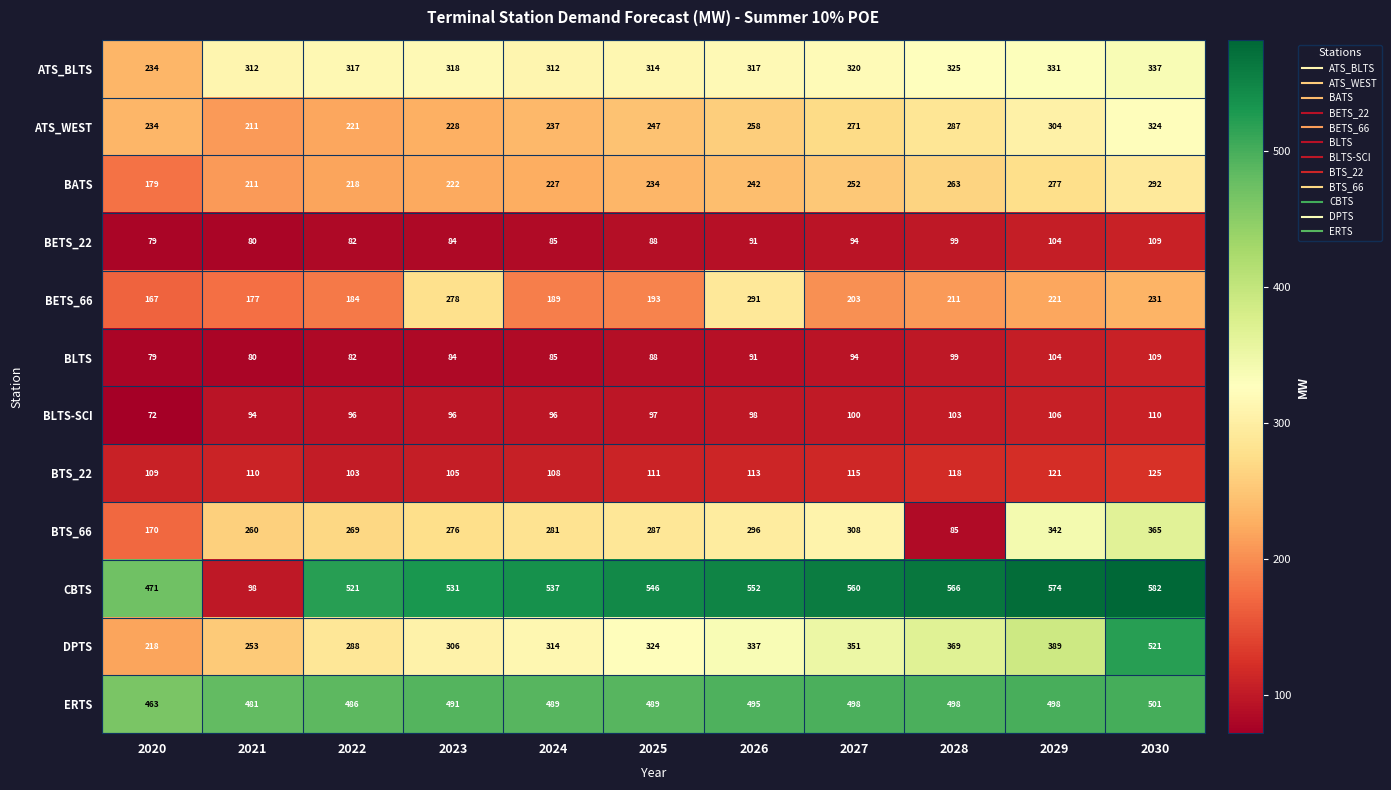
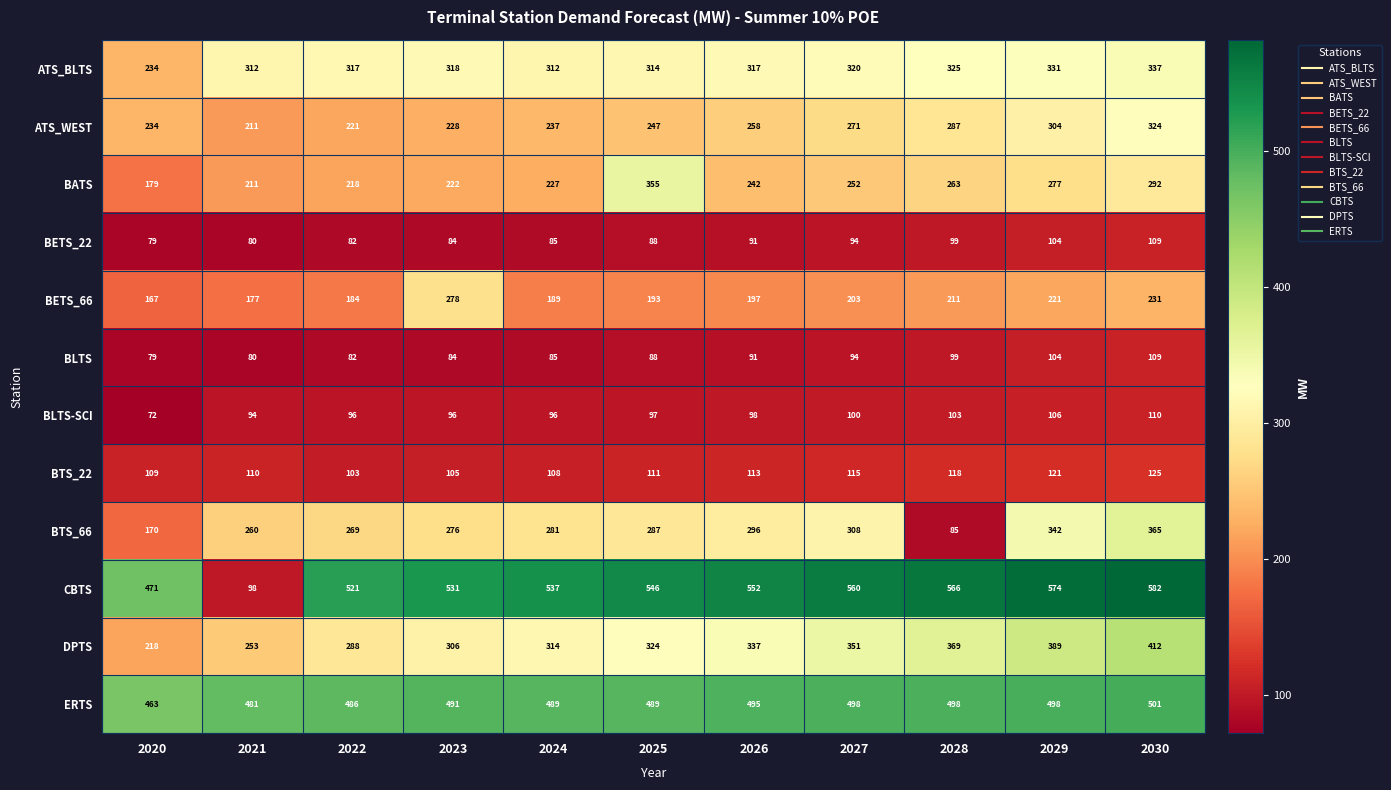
  {
    "ATS_BLTS": {
      "2020": 234,
      "2021": 312,
      "2022": 317,
      "2023": 318,
      "2024": 312,
      "2025": 314,
      "2026": 317,
      "2027": 320,
      "2028": 325,
      "2029": 331,
      "2030": 337
    },
    "ATS_WEST": {
      "2020": 234,
      "2021": 211,
      "2022": 221,
      "2023": 228,
      "2024": 237,
      "2025": 247,
      "2026": 258,
      "2027": 271,
      "2028": 287,
      "2029": 304,
      "2030": 324
    },
    "BATS": {
      "2020": 179,
      "2021": 211,
      "2022": 218,
      "2023": 222,
      "2024": 227,
-     "2025": 234,
+     "2025": 355,
      "2026": 242,
      "2027": 252,
      "2028": 263,
      "2029": 277,
      "2030": 292
    },
    "BETS_22": {
      "2020": 79,
      "2021": 80,
      "2022": 82,
      "2023": 84,
      "2024": 85,
      "2025": 88,
      "2026": 91,
      "2027": 94,
      "2028": 99,
      "2029": 104,
      "2030": 109
    },
    "BETS_66": {
      "2020": 167,
      "2021": 177,
      "2022": 184,
      "2023": 278,
      "2024": 189,
      "2025": 193,
-     "2026": 291,
+     "2026": 197,
      "2027": 203,
      "2028": 211,
      "2029": 221,
      "2030": 231
    },
    "BLTS": {
      "2020": 79,
      "2021": 80,
      "2022": 82,
      "2023": 84,
      "2024": 85,
      "2025": 88,
      "2026": 91,
      "2027": 94,
      "2028": 99,
      "2029": 104,
      "2030": 109
    },
    "BLTS-SCI": {
      "2020": 72,
      "2021": 94,
      "2022": 96,
      "2023": 96,
      "2024": 96,
      "2025": 97,
      "2026": 98,
      "2027": 100,
      "2028": 103,
      "2029": 106,
      "2030": 110
    },
    "BTS_22": {
      "2020": 109,
      "2021": 110,
      "2022": 103,
      "2023": 105,
      "2024": 108,
      "2025": 111,
      "2026": 113,
      "2027": 115,
      "2028": 118,
      "2029": 121,
      "2030": 125
    },
    "BTS_66": {
      "2020": 170,
      "2021": 260,
      "2022": 269,
      "2023": 276,
      "2024": 281,
      "2025": 287,
      "2026": 296,
      "2027": 308,
      "2028": 85,
      "2029": 342,
      "2030": 365
    },
    "CBTS": {
      "2020": 471,
      "2021": 98,
      "2022": 521,
      "2023": 531,
      "2024": 537,
      "2025": 546,
      "2026": 552,
      "2027": 560,
      "2028": 566,
      "2029": 574,
      "2030": 582
    },
    "DPTS": {
      "2020": 218,
      "2021": 253,
      "2022": 288,
      "2023": 306,
      "2024": 314,
      "2025": 324,
      "2026": 337,
      "2027": 351,
      "2028": 369,
      "2029": 389,
-     "2030": 521
+     "2030": 412
    },
    "ERTS": {
      "2020": 463,
      "2021": 481,
      "2022": 486,
      "2023": 491,
      "2024": 489,
      "2025": 489,
      "2026": 495,
      "2027": 498,
      "2028": 498,
      "2029": 498,
      "2030": 501
    }
  }
